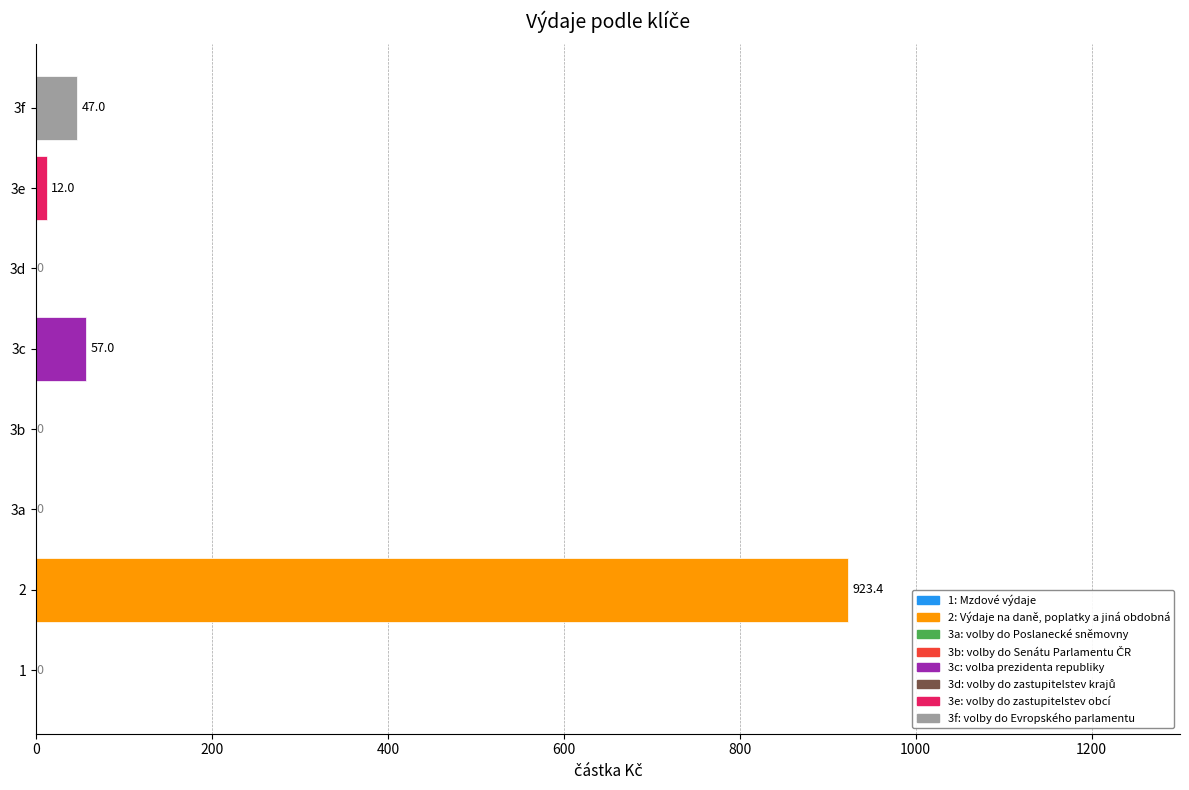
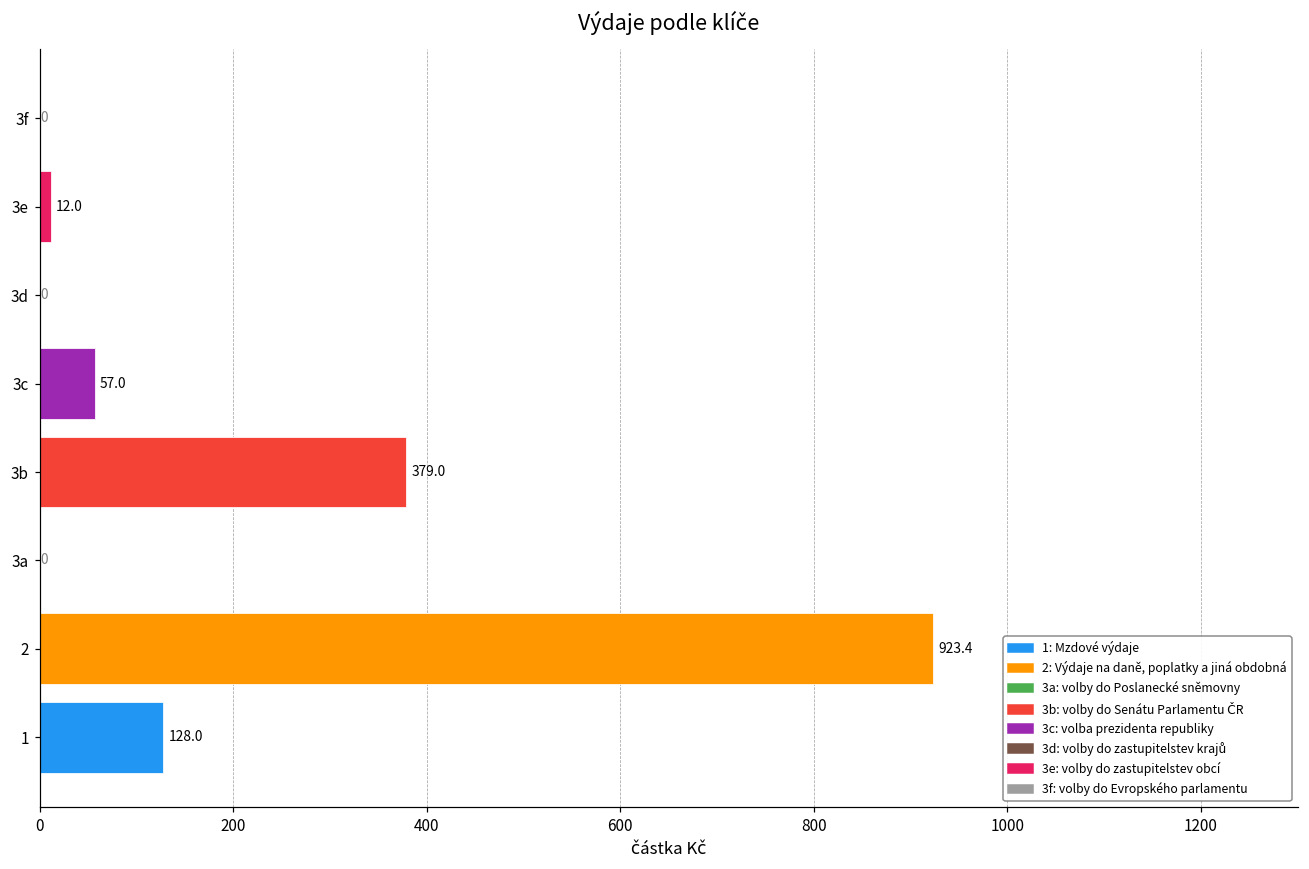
  {
-   "3f": 47.0,
+   "3f": 0,
    "3e": 12.0,
    "3d": 0,
    "3c": 57.0,
-   "3b": 0,
+   "3b": 379.0,
    "3a": 0,
    "2": 923.4,
-   "1": 0
+   "1": 128.0
  }
